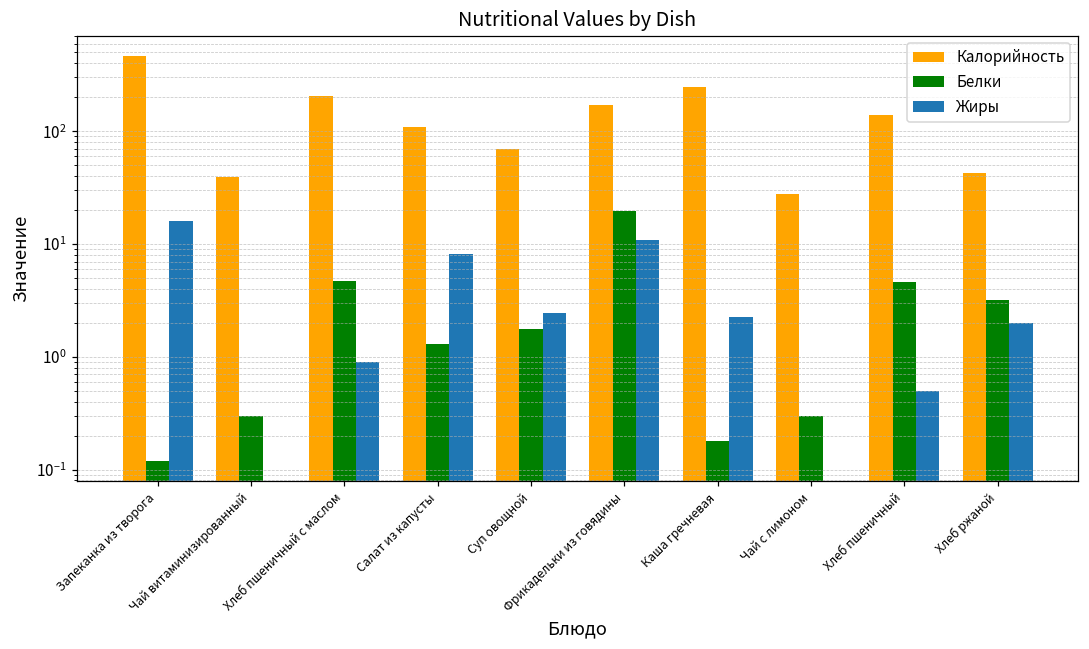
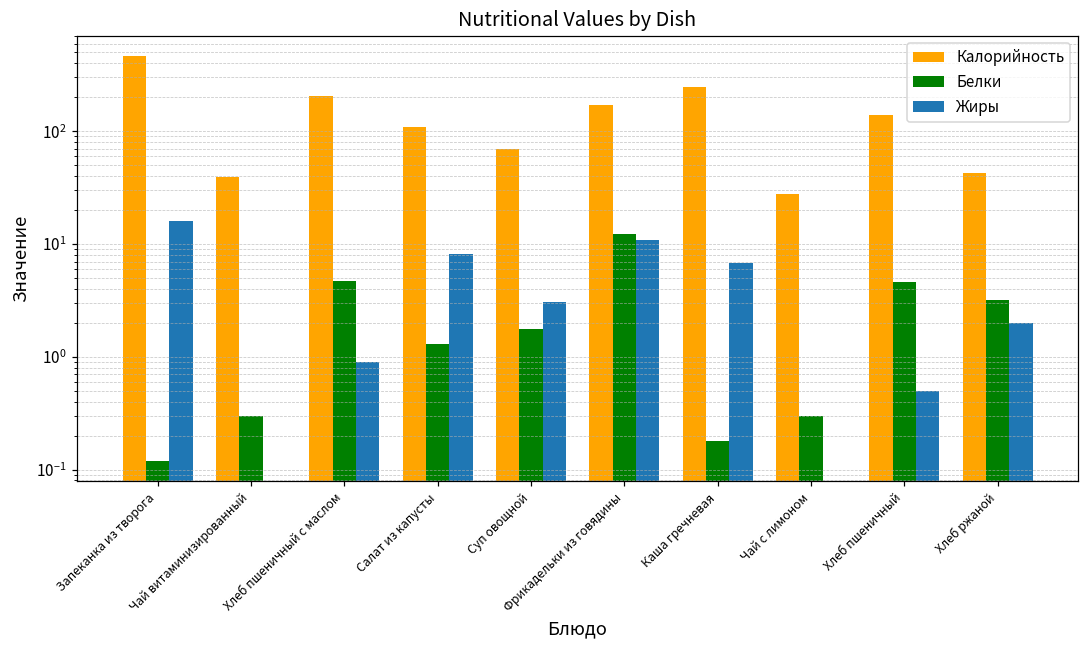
  {
    "Калорийность": {
      "Запеканка из творога": 500,
      "Чай витаминизированный": 39,
      "Хлеб пшеничный с маслом": 210,
      "Салат из капусты": 110,
      "Суп овощной": 70,
      "Фрикадельки из говядины": 170,
      "Каша гречневая": 250,
      "Чай с лимоном": 28,
      "Хлеб пшеничный": 140,
      "Хлеб ржаной": 43
    },
    "Белки": {
      "Запеканка из творога": 0.12,
      "Чай витаминизированный": 0.30,
      "Хлеб пшеничный с маслом": 5,
      "Салат из капусты": 1.3,
      "Суп овощной": 1.8,
-     "Фрикадельки из говядины": 20,
+     "Фрикадельки из говядины": 12,
      "Каша гречневая": 0.18,
      "Чай с лимоном": 0.30,
      "Хлеб пшеничный": 5,
      "Хлеб ржаной": 3.2
    },
    "Жиры": {
      "Запеканка из творога": 16,
      "Хлеб пшеничный с маслом": 0.9,
      "Салат из капусты": 8,
-     "Суп овощной": 2.4,
+     "Суп овощной": 3.1,
      "Фрикадельки из говядины": 11,
-     "Каша гречневая": 2.3,
+     "Каша гречневая": 7,
      "Хлеб пшеничный": 0.5,
      "Хлеб ржаной": 2.0
    }
  }
